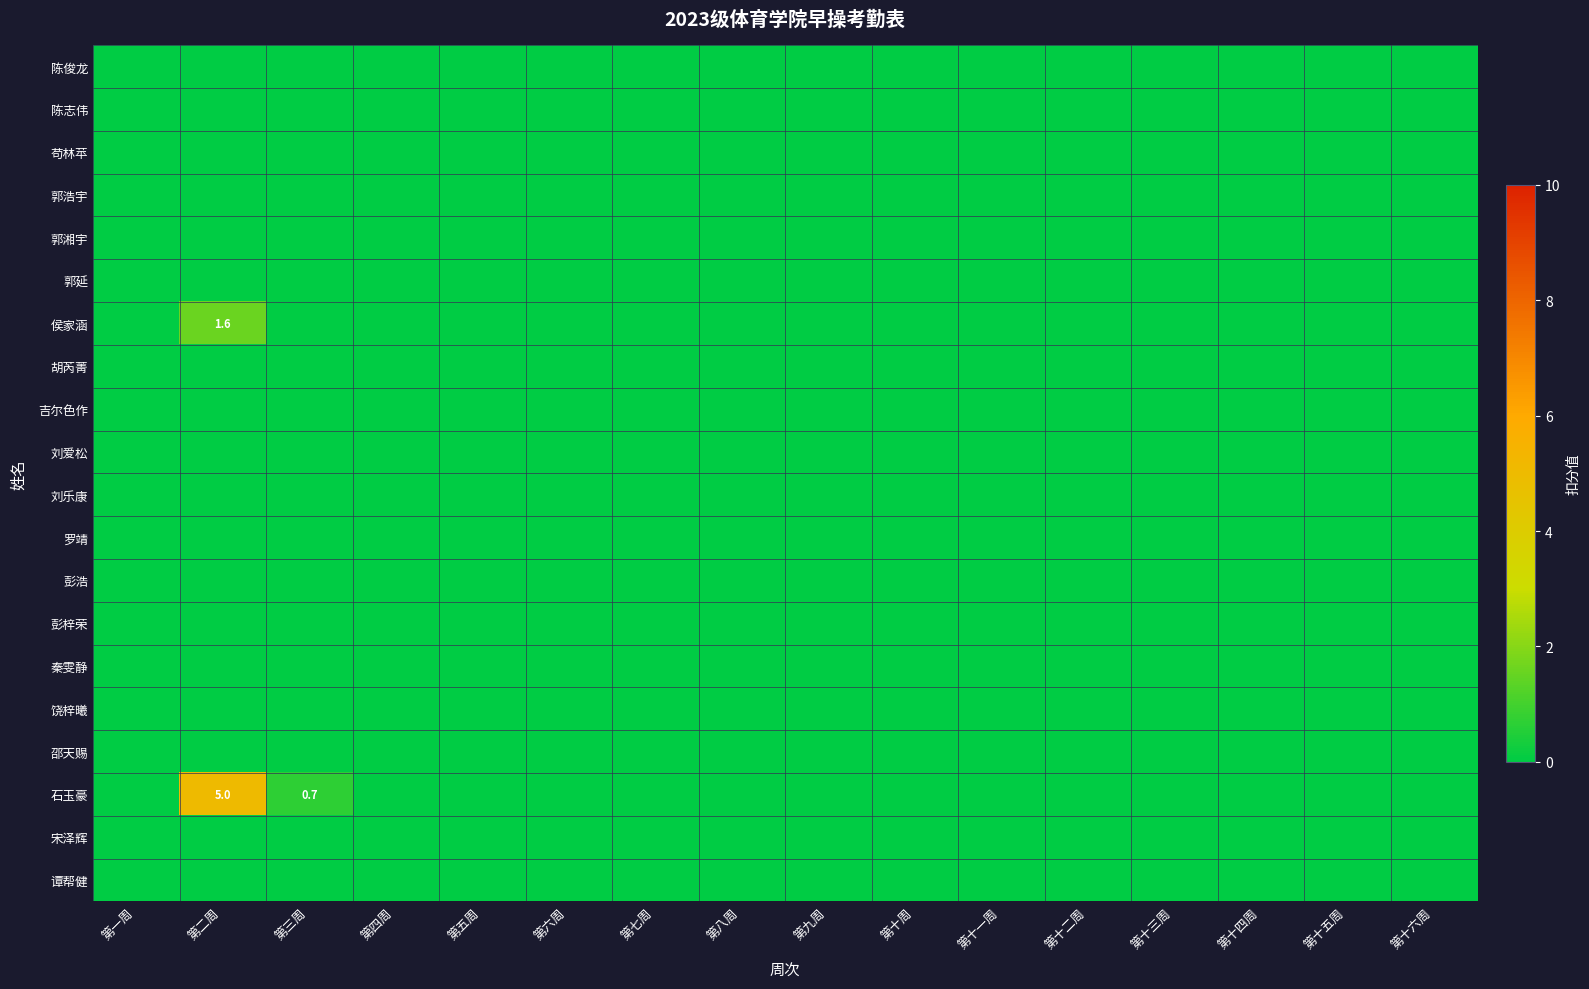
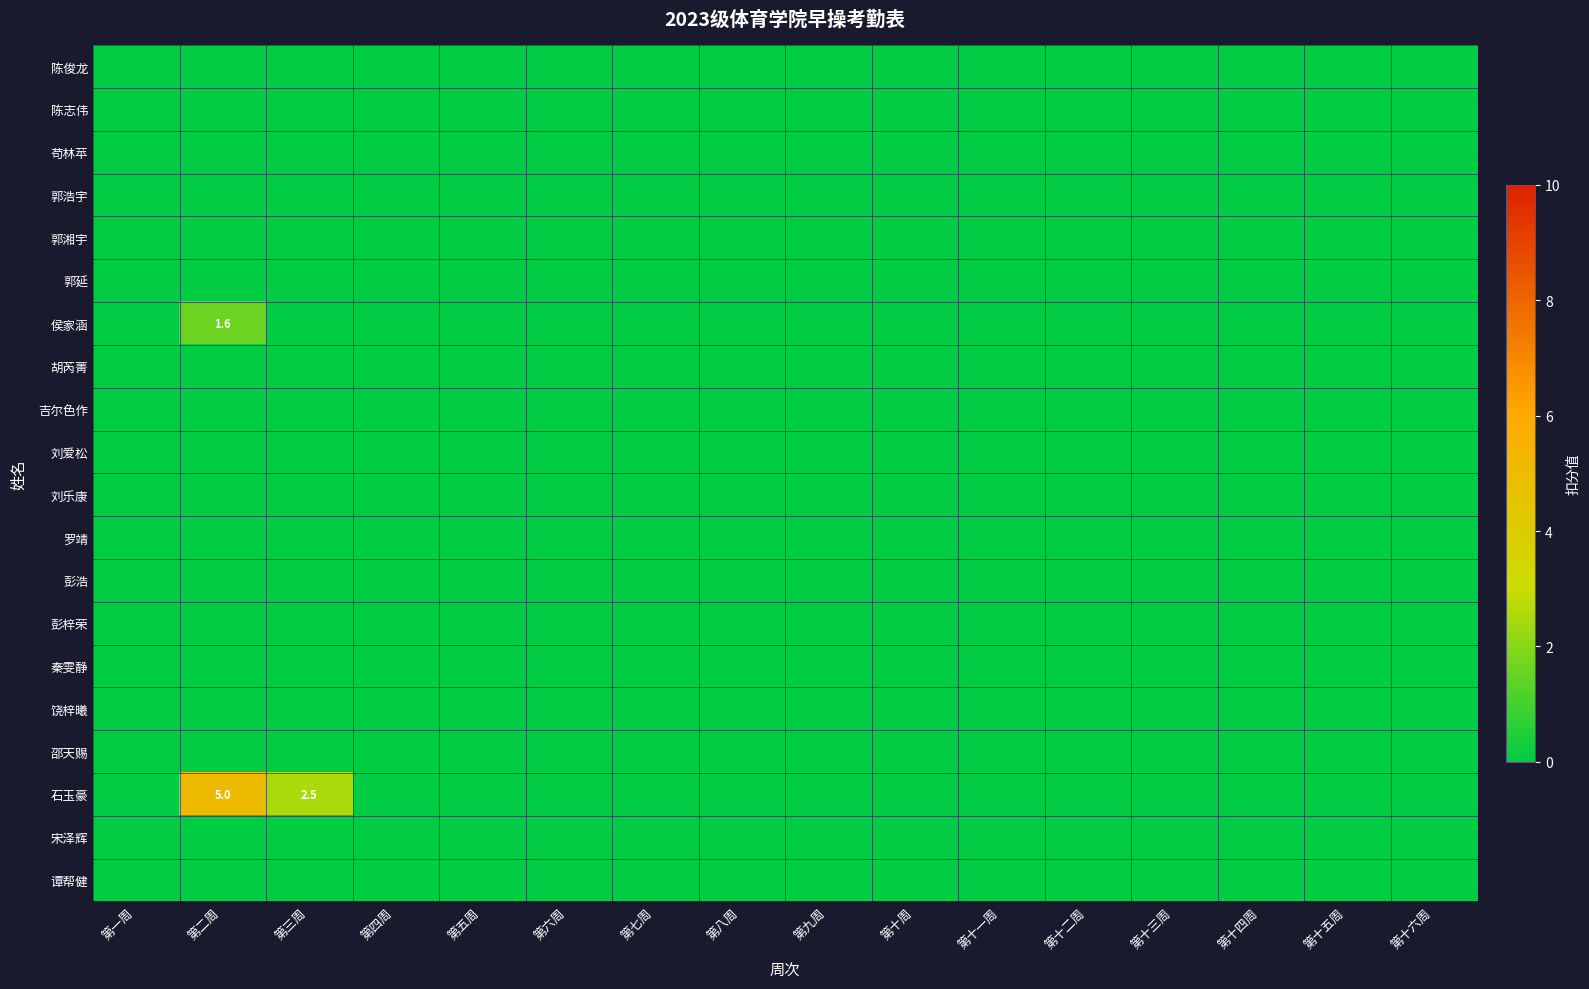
  {
    "侯家涵": {
      "第二周": 1.6
    },
    "石玉豪": {
      "第二周": 5.0,
-     "第三周": 0.7
+     "第三周": 2.5
    }
  }
